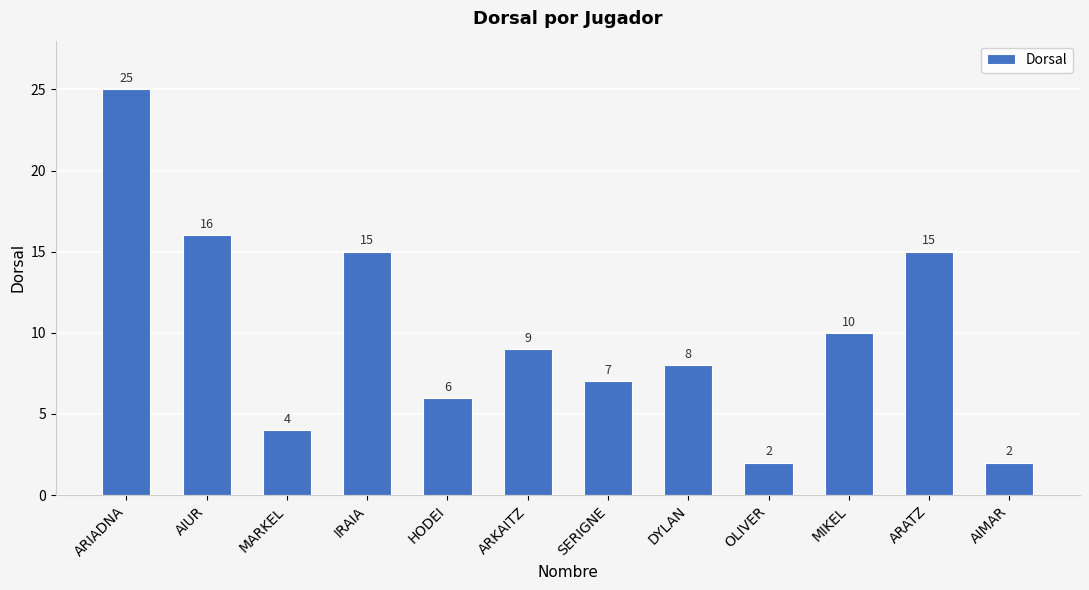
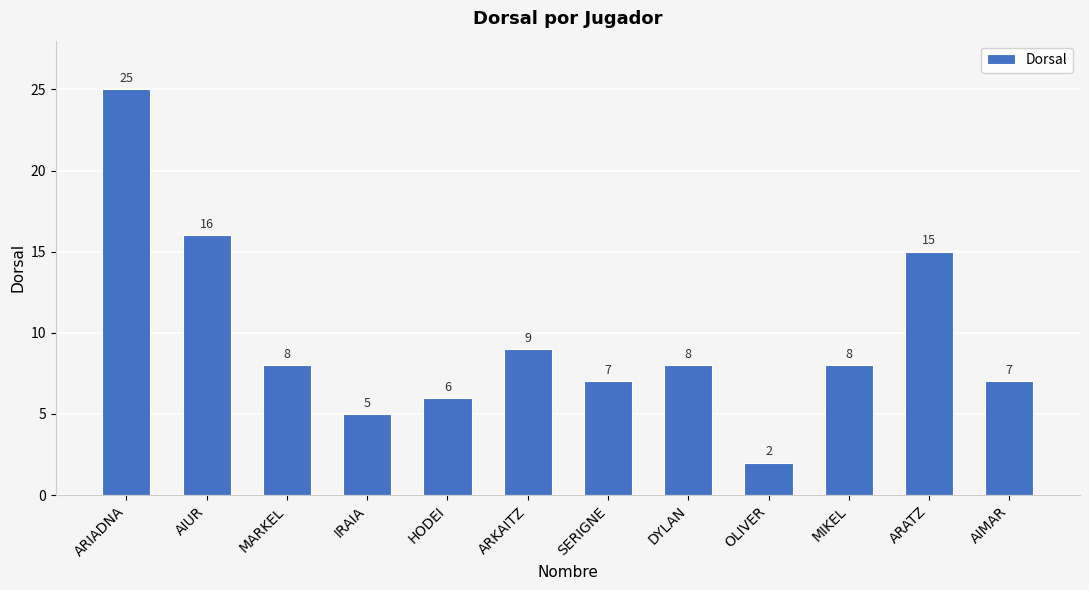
  {
    "ARIADNA": 25,
    "AIUR": 16,
-   "MARKEL": 4,
-   "IRAIA": 15,
+   "MARKEL": 8,
+   "IRAIA": 5,
    "HODEI": 6,
    "ARKAITZ": 9,
    "SERIGNE": 7,
    "DYLAN": 8,
    "OLIVER": 2,
-   "MIKEL": 10,
+   "MIKEL": 8,
    "ARATZ": 15,
-   "AIMAR": 2
+   "AIMAR": 7
  }
